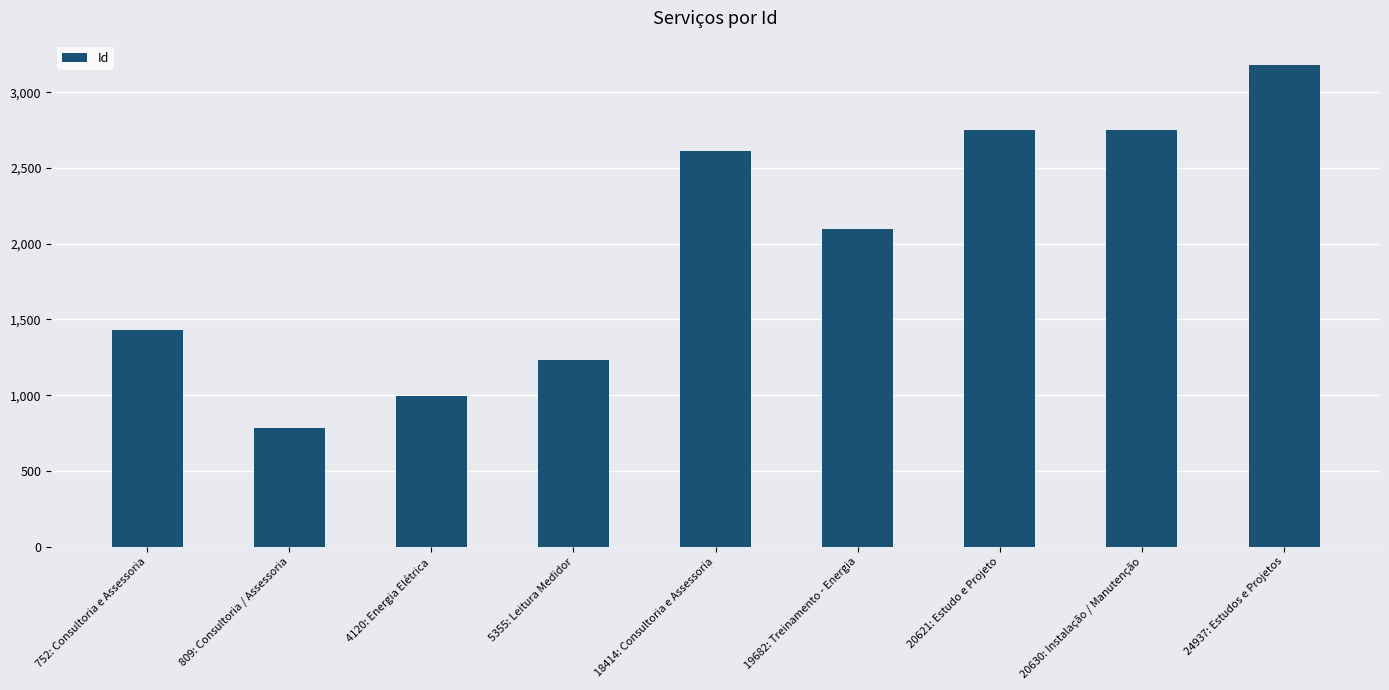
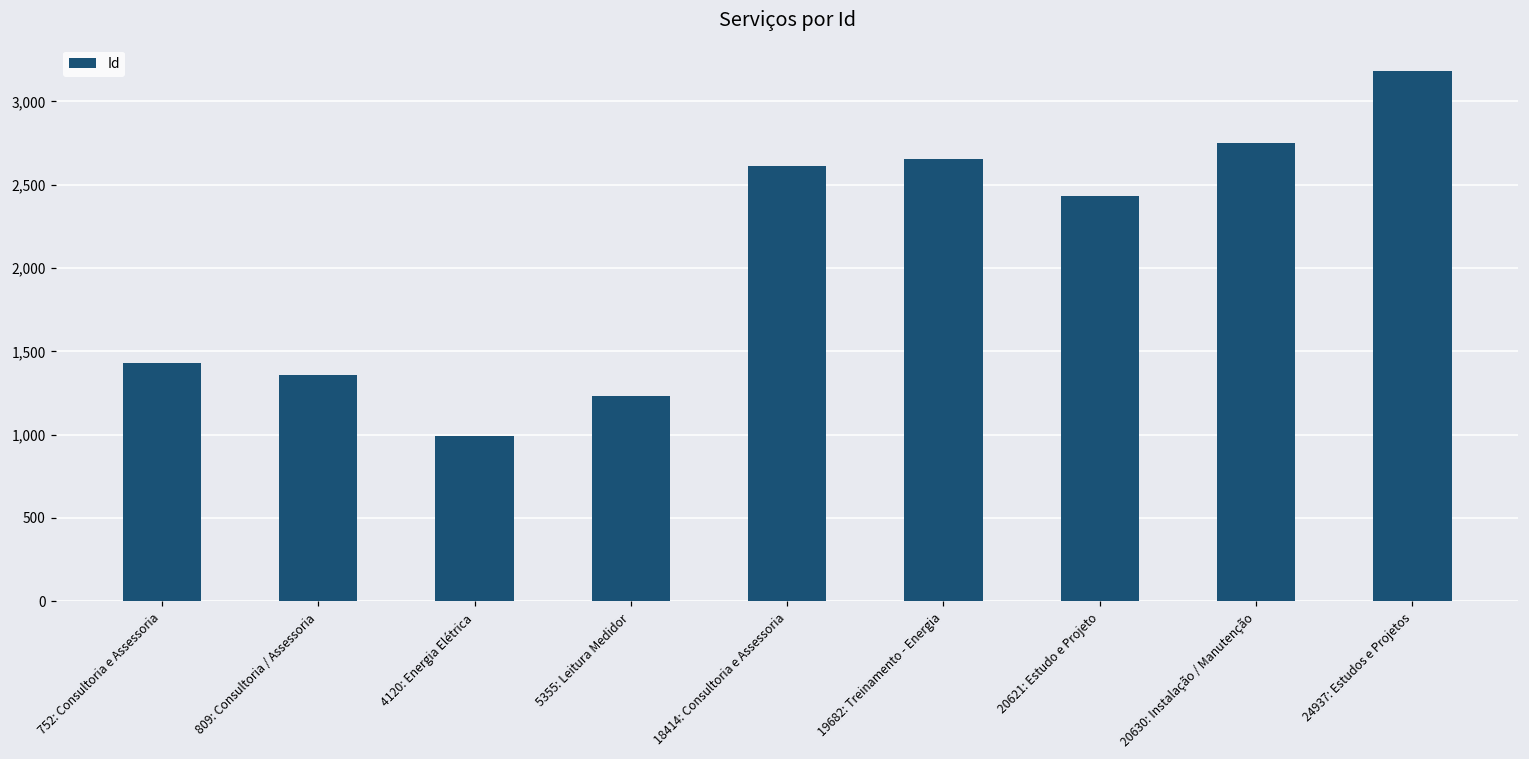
  {
    "752: Consultoria e Assessoria": "1,430",
-   "809: Consultoria / Assessoria": "780",
+   "809: Consultoria / Assessoria": "1,360",
    "4120: Energia Elétrica": "990",
    "5355: Leitura Medidor": "1,230",
    "18414: Consultoria e Assessoria": "2,610",
-   "19682: Treinamento - Energia": "2,100",
-   "20621: Estudo e Projeto": "2,750",
+   "19682: Treinamento - Energia": "2,660",
+   "20621: Estudo e Projeto": "2,440",
    "20630: Instalação / Manutenção": "2,750",
    "24937: Estudos e Projetos": "3,180"
  }
